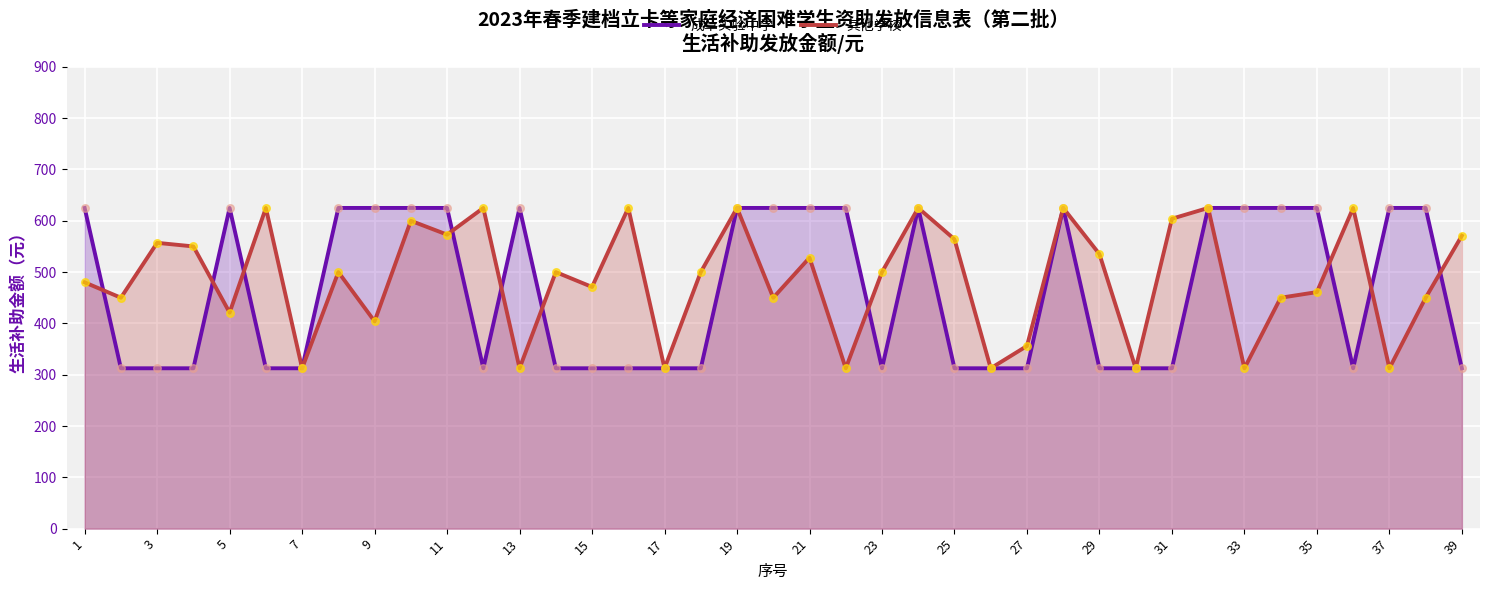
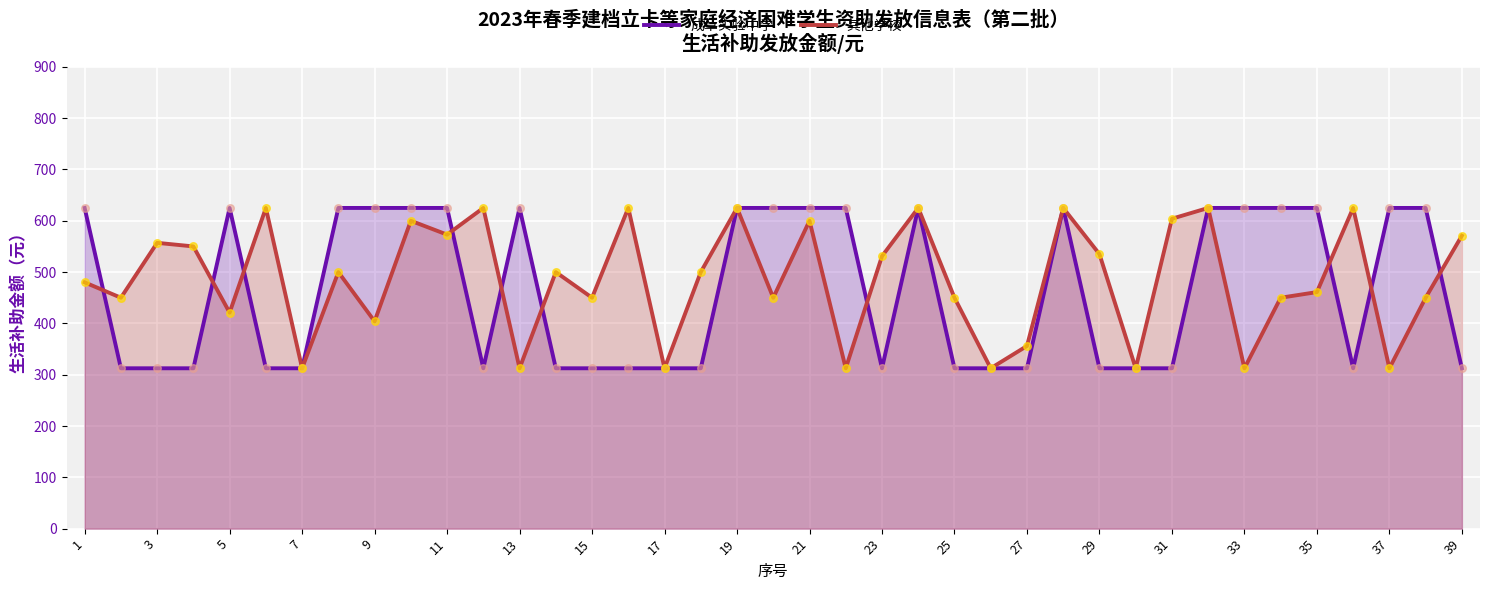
  {
    "成章实验中学": {
      "1": 630,
      "3": 310,
      "5": 630,
      "9": 630,
      "11": 630,
      "13": 630,
      "15": 310,
      "21": 630,
      "23": 310,
      "25": 310,
      "27": 310,
      "29": 310,
      "31": 310,
      "33": 630,
      "35": 630,
      "37": 630,
      "39": 310
    },
    "其他学校": {
      "1": 480,
      "3": 560,
      "5": 420,
      "9": 400,
      "11": 570,
      "13": 310,
-     "15": 470,
-     "21": 530,
-     "23": 500,
-     "25": 560,
+     "15": 450,
+     "21": 600,
+     "23": 530,
+     "25": 450,
      "27": 360,
      "29": 540,
      "31": 600,
      "33": 310,
      "35": 460,
      "37": 310,
      "39": 570
    }
  }
